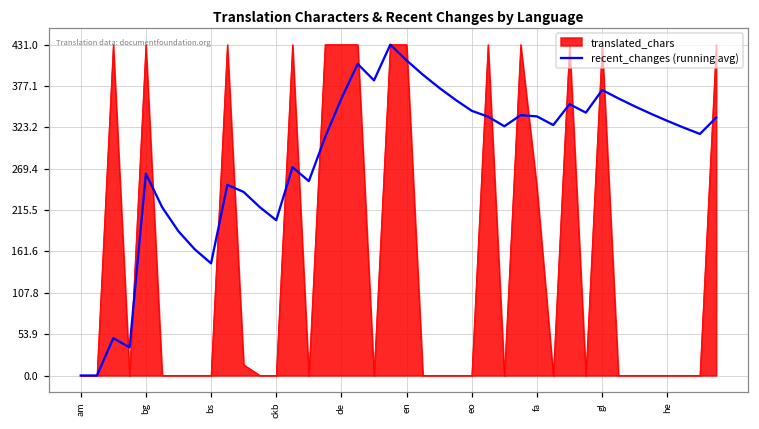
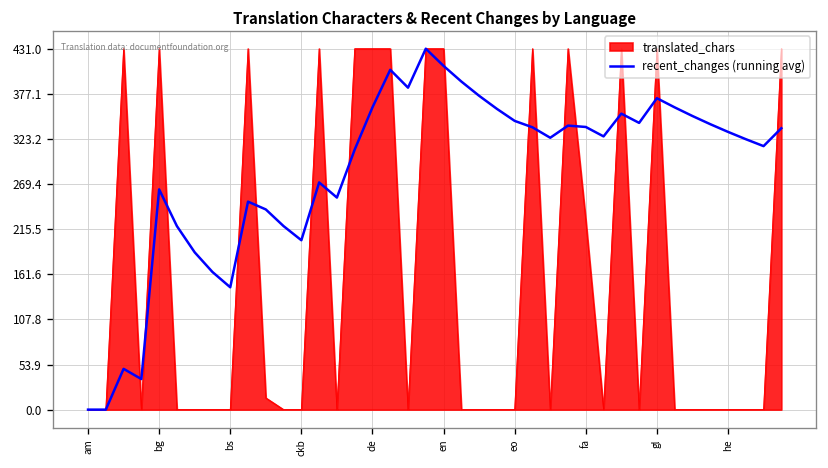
  {
    "translated_chars": {
      "bg": 430,
      "bs": 0,
      "ckb": 0,
      "de": 430,
      "en": 430,
      "eo": 0,
-     "fa": 240,
+     "fa": 230,
      "he": 0
    },
    "recent_changes (running avg)": {
      "bg": 260,
      "bs": 150,
      "ckb": 200,
      "de": 360,
      "en": 410,
      "eo": 340,
      "fa": 340,
      "gl": 370,
      "he": 330
    }
  }
